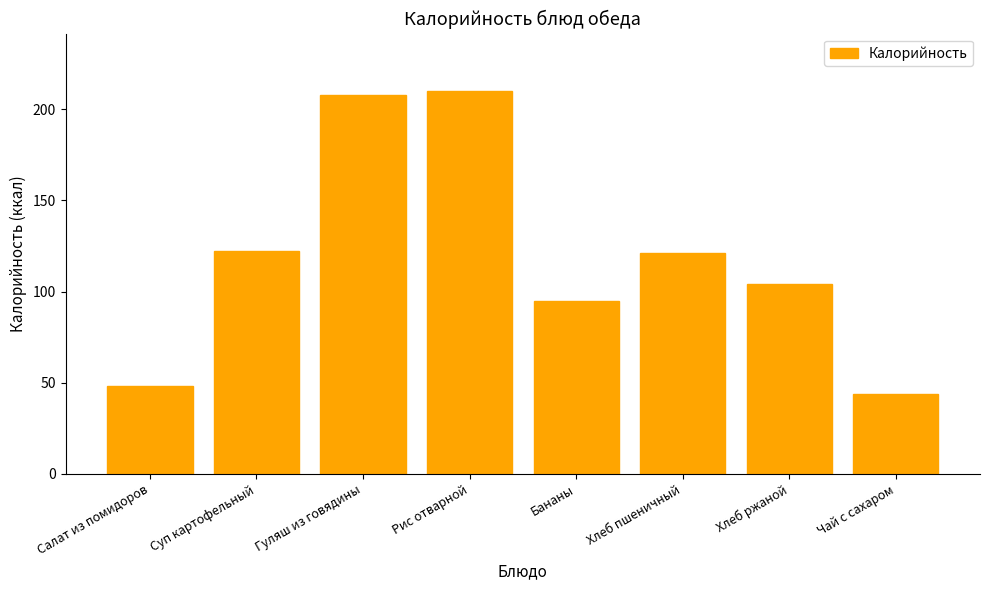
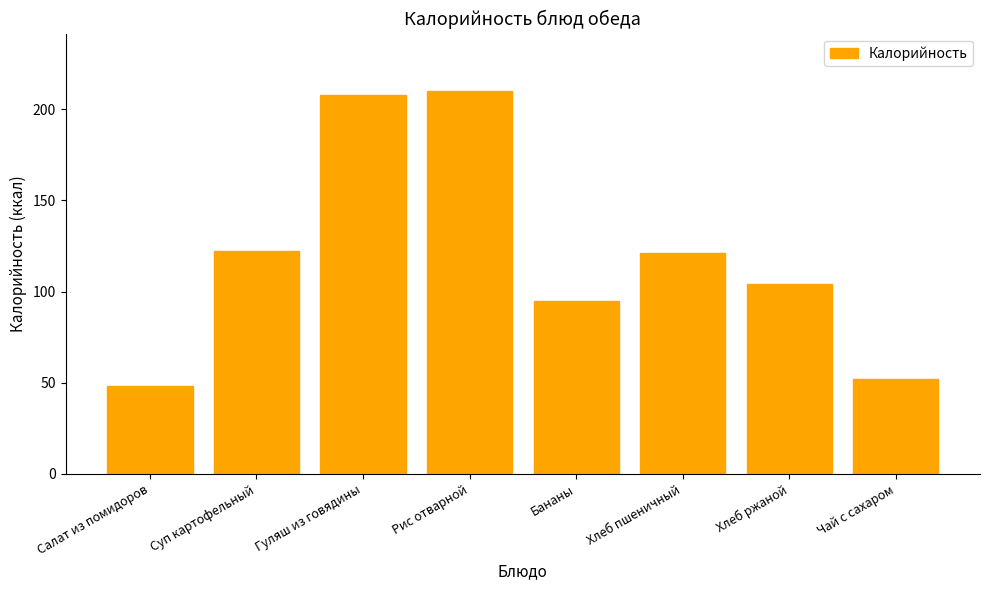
  {
    "Салат из помидоров": 48,
    "Суп картофельный": 122,
    "Гуляш из говядины": 208,
    "Рис отварной": 210,
    "Бананы": 95,
    "Хлеб пшеничный": 121,
    "Хлеб ржаной": 104,
-   "Чай с сахаром": 44
+   "Чай с сахаром": 52
  }
